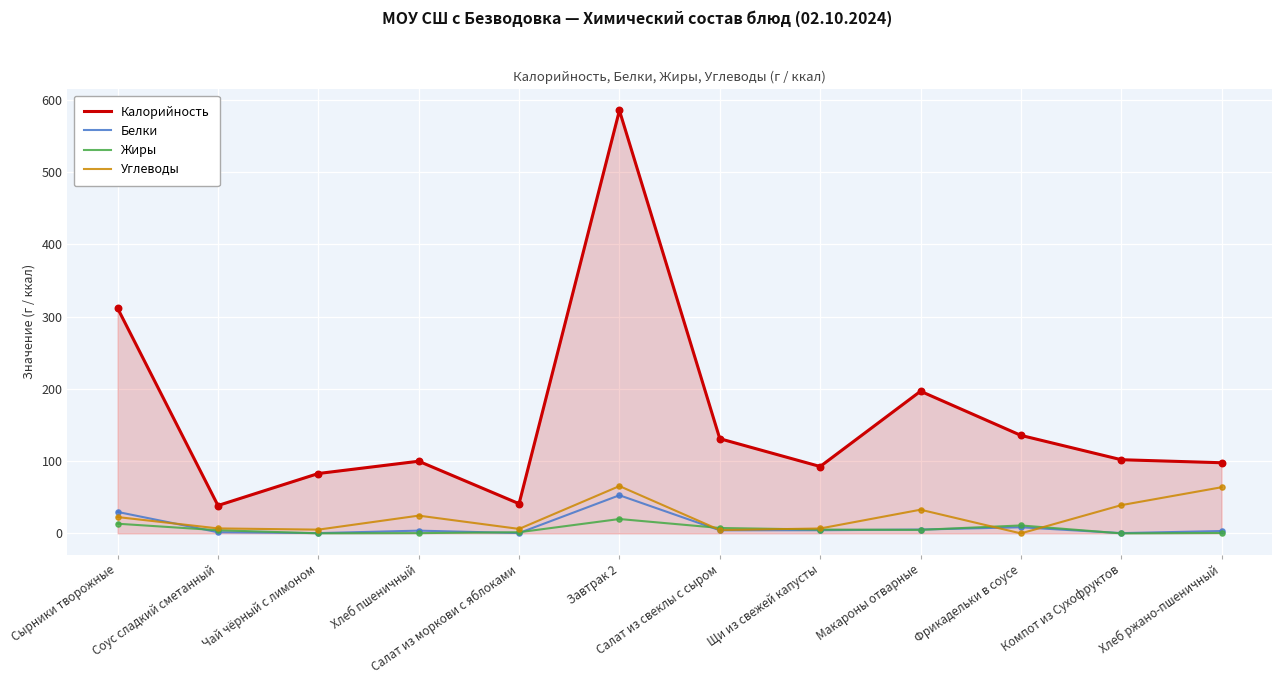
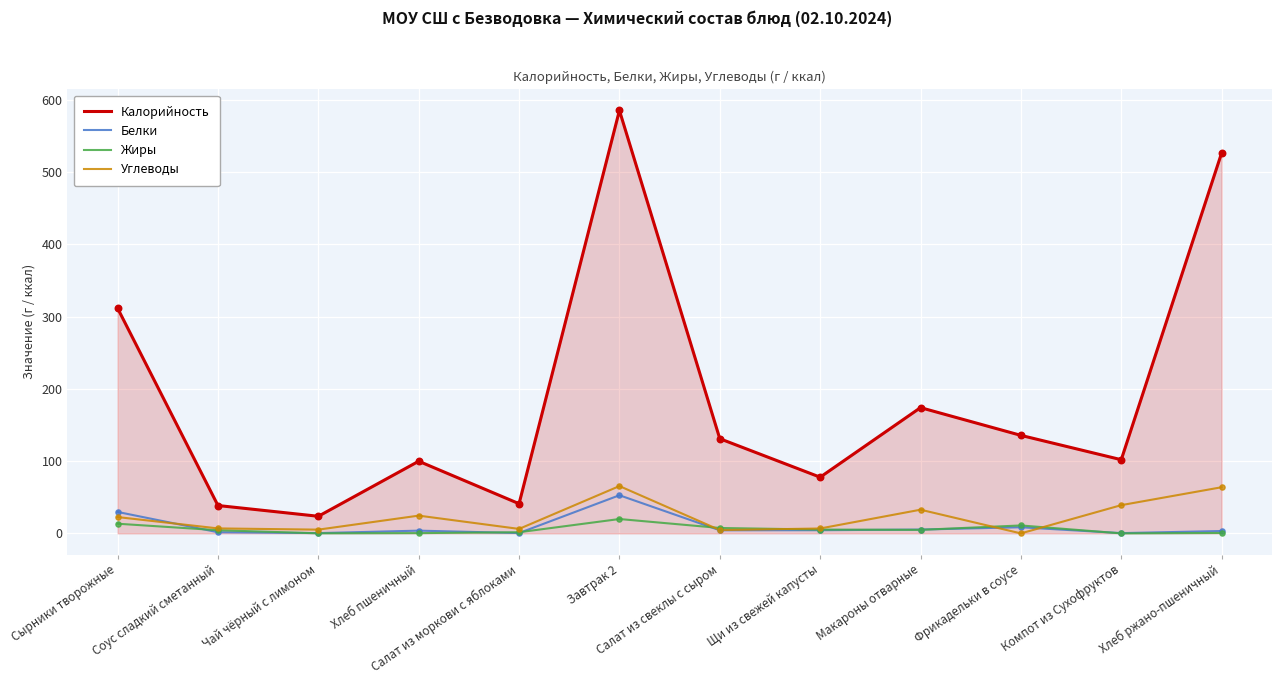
  {
    "Калорийность": {
      "Сырники творожные": 310,
      "Соус сладкий сметанный": 40,
-     "Чай чёрный с лимоном": 80,
+     "Чай чёрный с лимоном": 20,
      "Хлеб пшеничный": 100,
      "Салат из моркови с яблоками": 40,
      "Завтрак 2": 590,
      "Салат из свеклы с сыром": 130,
-     "Щи из свежей капусты": 90,
-     "Макароны отварные": 200,
+     "Щи из свежей капусты": 80,
+     "Макароны отварные": 170,
      "Фрикадельки в соусе": 140,
      "Компот из Сухофруктов": 100,
-     "Хлеб ржано-пшеничный": 100
+     "Хлеб ржано-пшеничный": 530
    },
    "Белки": {
      "Сырники творожные": 30,
      "Завтрак 2": 50
    },
    "Жиры": {
      "Сырники творожные": 10,
      "Завтрак 2": 20
    },
    "Углеводы": {
      "Сырники творожные": 20,
      "Чай чёрный с лимоном": 10,
      "Хлеб пшеничный": 20,
      "Салат из моркови с яблоками": 10,
      "Завтрак 2": 70,
      "Макароны отварные": 30,
      "Фрикадельки в соусе": 0,
      "Компот из Сухофруктов": 40,
      "Хлеб ржано-пшеничный": 60
    }
  }
